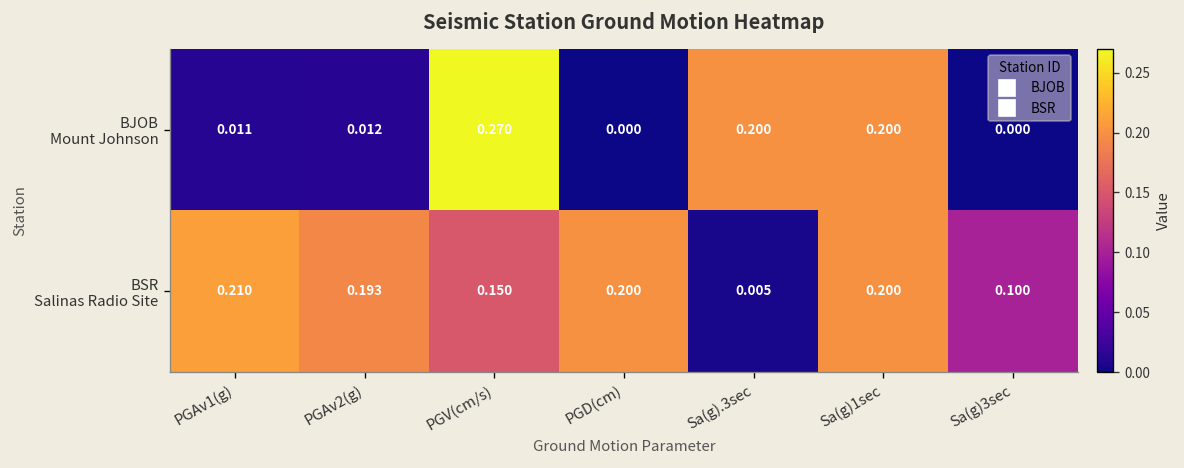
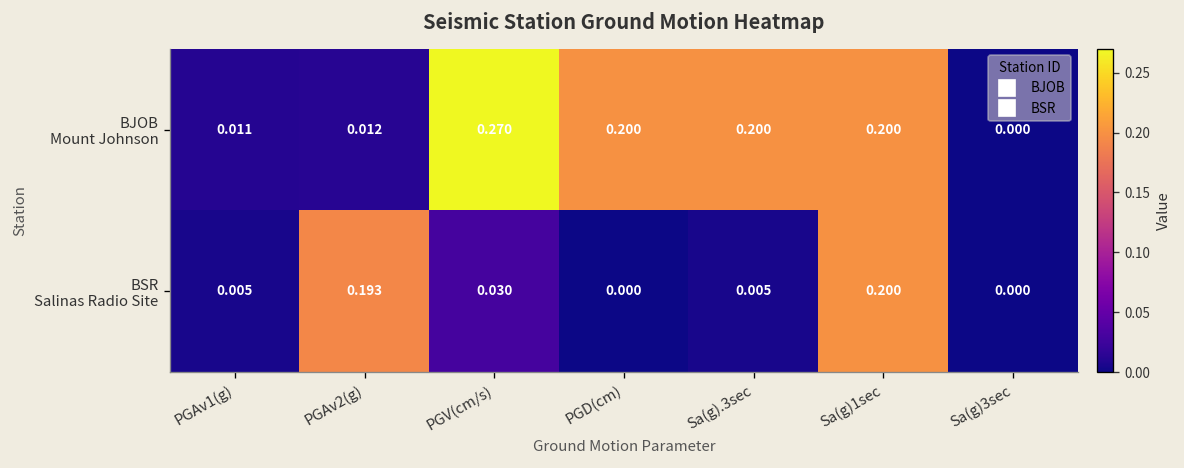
  {
    "BJOB Mount Johnson": {
      "PGAv1(g)": 0.011,
      "PGAv2(g)": 0.012,
      "PGV(cm/s)": 0.270,
-     "PGD(cm)": 0.000,
+     "PGD(cm)": 0.200,
      "Sa(g).3sec": 0.200,
      "Sa(g)1sec": 0.200,
      "Sa(g)3sec": 0.000
    },
    "BSR Salinas Radio Site": {
-     "PGAv1(g)": 0.210,
+     "PGAv1(g)": 0.005,
      "PGAv2(g)": 0.193,
-     "PGV(cm/s)": 0.150,
-     "PGD(cm)": 0.200,
+     "PGV(cm/s)": 0.030,
+     "PGD(cm)": 0.000,
      "Sa(g).3sec": 0.005,
      "Sa(g)1sec": 0.200,
-     "Sa(g)3sec": 0.100
+     "Sa(g)3sec": 0.000
    }
  }
